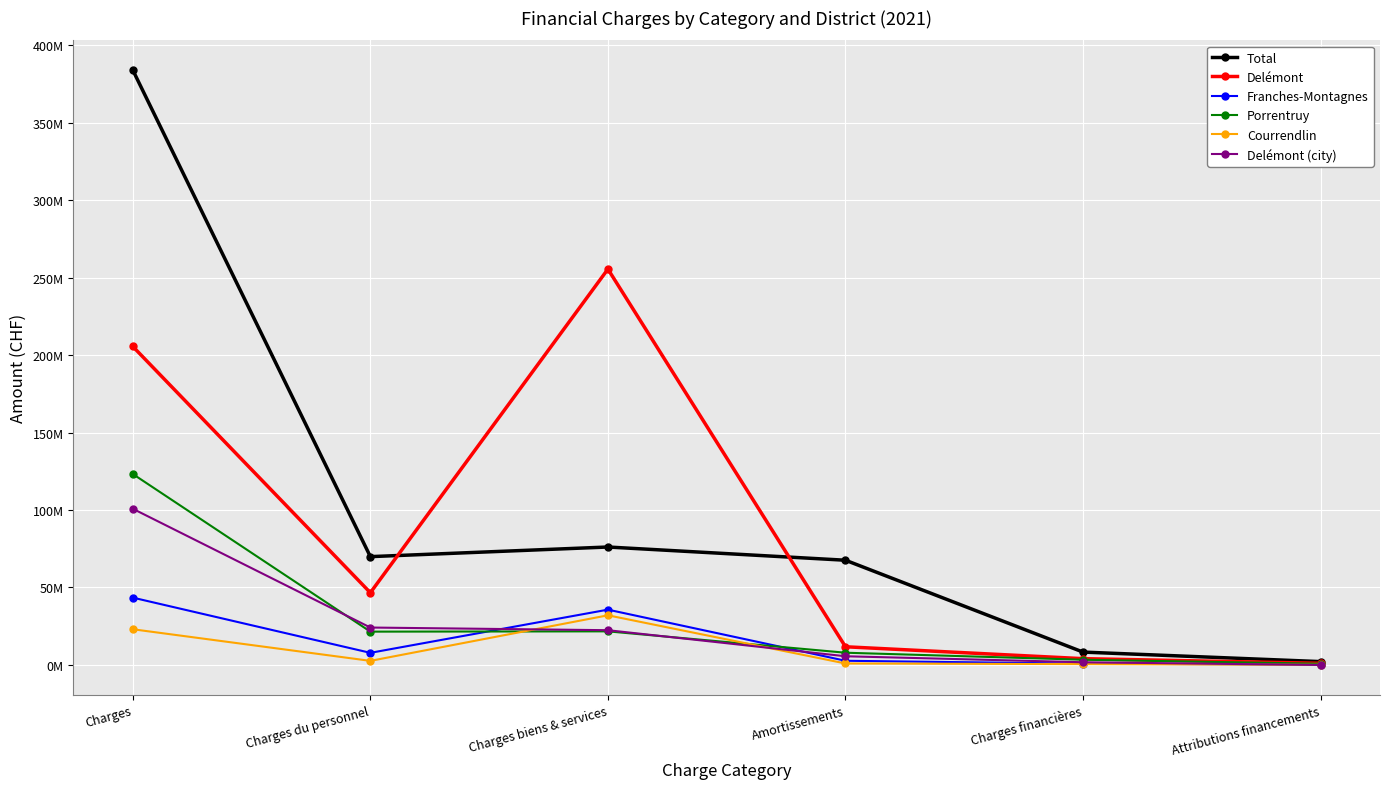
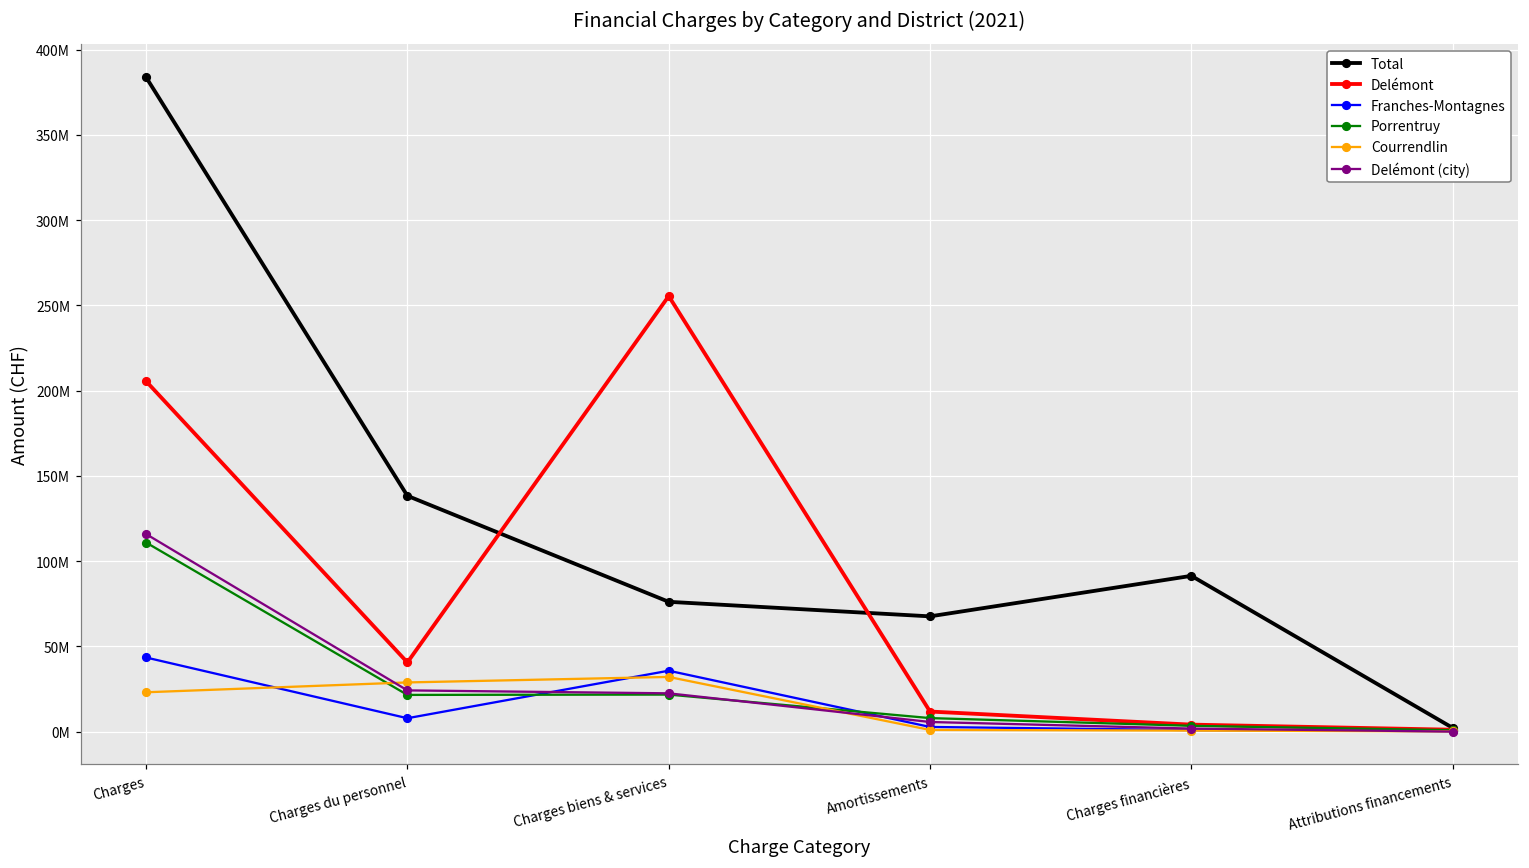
  {
    "Total": {
      "Charges": 384000000,
-     "Charges du personnel": 70000000,
+     "Charges du personnel": 138000000,
      "Charges biens & services": 76000000,
      "Amortissements": 68000000,
-     "Charges financières": 8000000
+     "Charges financières": 91000000
    },
    "Delémont": {
      "Charges": 206000000,
-     "Charges du personnel": 47000000,
+     "Charges du personnel": 41000000,
      "Charges biens & services": 255000000,
      "Amortissements": 12000000
    },
    "Franches-Montagnes": {
      "Charges": 43000000,
      "Charges du personnel": 8000000,
      "Charges biens & services": 36000000,
      "Amortissements": 3000000
    },
    "Porrentruy": {
-     "Charges": 123000000,
+     "Charges": 111000000,
      "Charges du personnel": 22000000,
      "Amortissements": 8000000
    },
    "Courrendlin": {
      "Charges": 23000000,
-     "Charges du personnel": 3000000,
+     "Charges du personnel": 29000000,
      "Charges biens & services": 32000000,
      "Amortissements": 1000000
    },
    "Delémont (city)": {
-     "Charges": 101000000,
+     "Charges": 116000000,
      "Charges du personnel": 24000000,
      "Amortissements": 6000000
    }
  }
